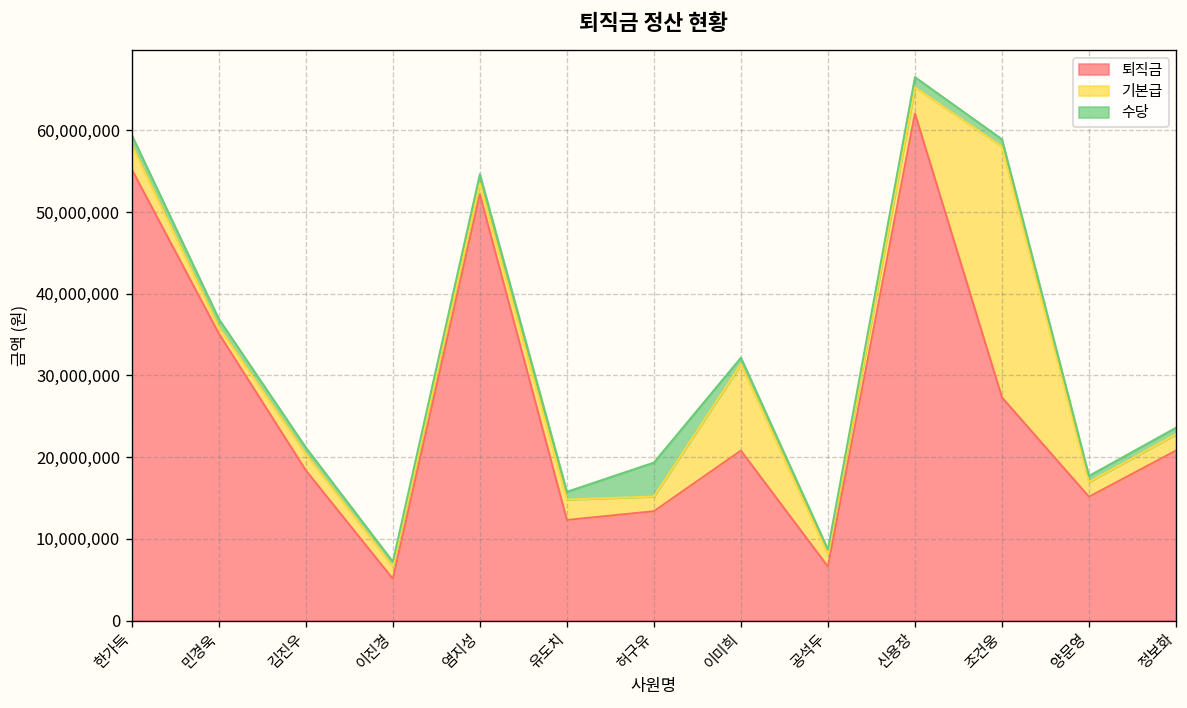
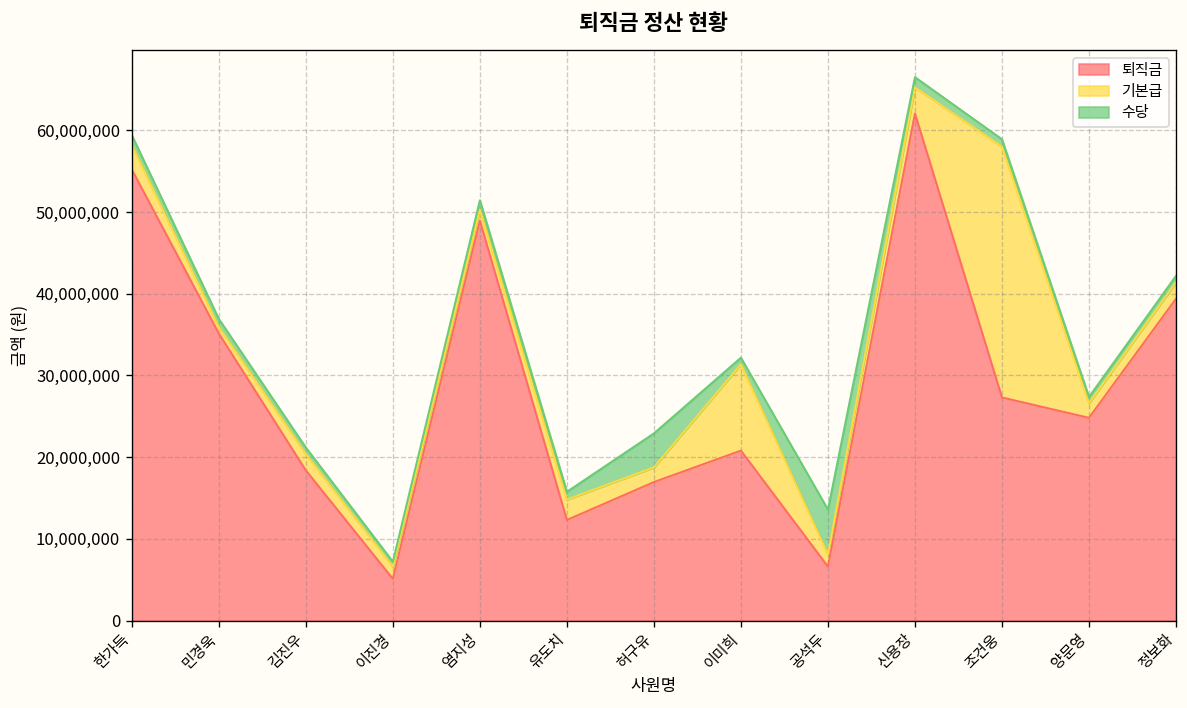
  {
    "퇴직금": {
      "한가득": "55,000,000",
      "민경욱": "35,000,000",
      "김진우": "18,000,000",
      "이진경": "5,000,000",
-     "염지성": "52,000,000",
+     "염지성": "49,000,000",
      "유도치": "12,000,000",
-     "허구유": "13,000,000",
+     "허구유": "17,000,000",
      "이미희": "21,000,000",
      "공석두": "7,000,000",
      "신용장": "62,000,000",
      "조건웅": "27,000,000",
-     "양문영": "15,000,000",
-     "정보화": "21,000,000"
+     "양문영": "25,000,000",
+     "정보화": "39,000,000"
    },
    "기본급": {
      "한가득": "3,000,000",
      "민경욱": "1,000,000",
      "김진우": "2,000,000",
      "이진경": "2,000,000",
      "염지성": "1,000,000",
      "유도치": "3,000,000",
      "허구유": "2,000,000",
      "이미희": "11,000,000",
      "공석두": "2,000,000",
      "신용장": "3,000,000",
      "조건웅": "31,000,000",
      "양문영": "2,000,000",
      "정보화": "2,000,000"
    },
    "수당": {
      "한가득": "1,000,000",
      "민경욱": "1,000,000",
      "김진우": "1,000,000",
      "이진경": "1,000,000",
      "염지성": "1,000,000",
      "유도치": "1,000,000",
      "허구유": "4,000,000",
      "이미희": "1,000,000",
-     "공석두": "1,000,000",
+     "공석두": "5,000,000",
      "신용장": "1,000,000",
      "조건웅": "1,000,000",
      "양문영": "1,000,000",
      "정보화": "1,000,000"
    }
  }
